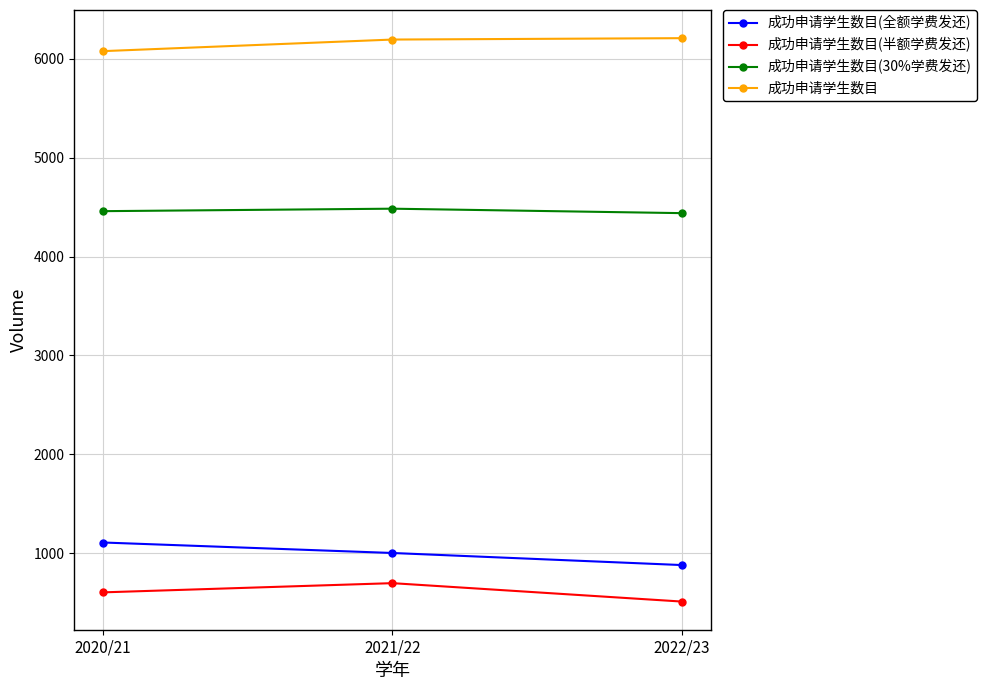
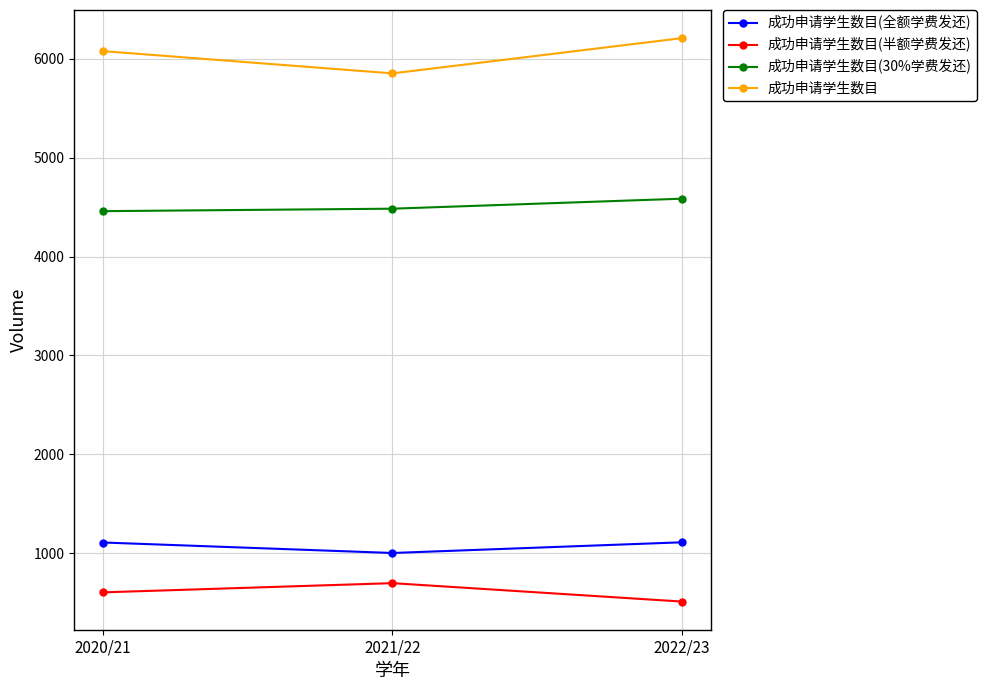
  {
    "成功申请学生数目(全额学费发还)": {
      "2020/21": 1100,
      "2021/22": 1000,
-     "2022/23": 900
+     "2022/23": 1100
    },
    "成功申请学生数目(半额学费发还)": {
      "2020/21": 600,
      "2021/22": 700,
      "2022/23": 500
    },
    "成功申请学生数目(30%学费发还)": {
      "2020/21": 4500,
      "2021/22": 4500,
-     "2022/23": 4400
+     "2022/23": 4600
    },
    "成功申请学生数目": {
      "2020/21": 6100,
-     "2021/22": 6200,
+     "2021/22": 5900,
      "2022/23": 6200
    }
  }
